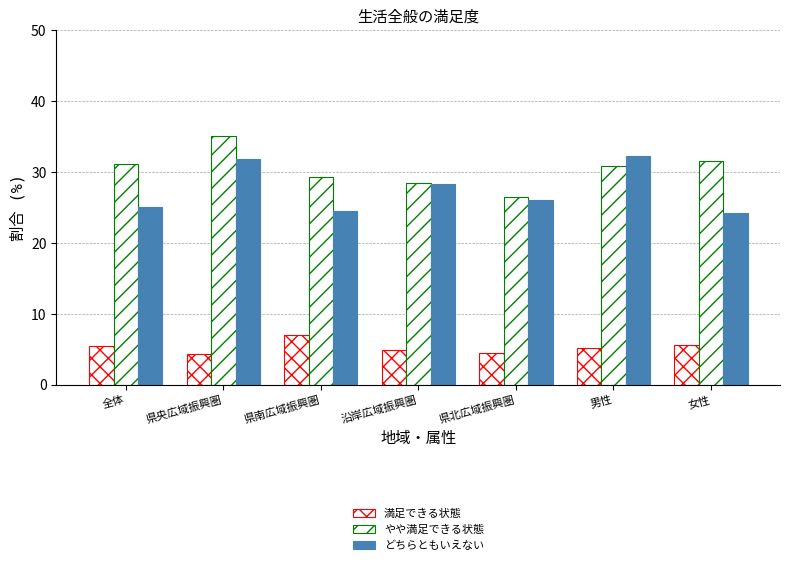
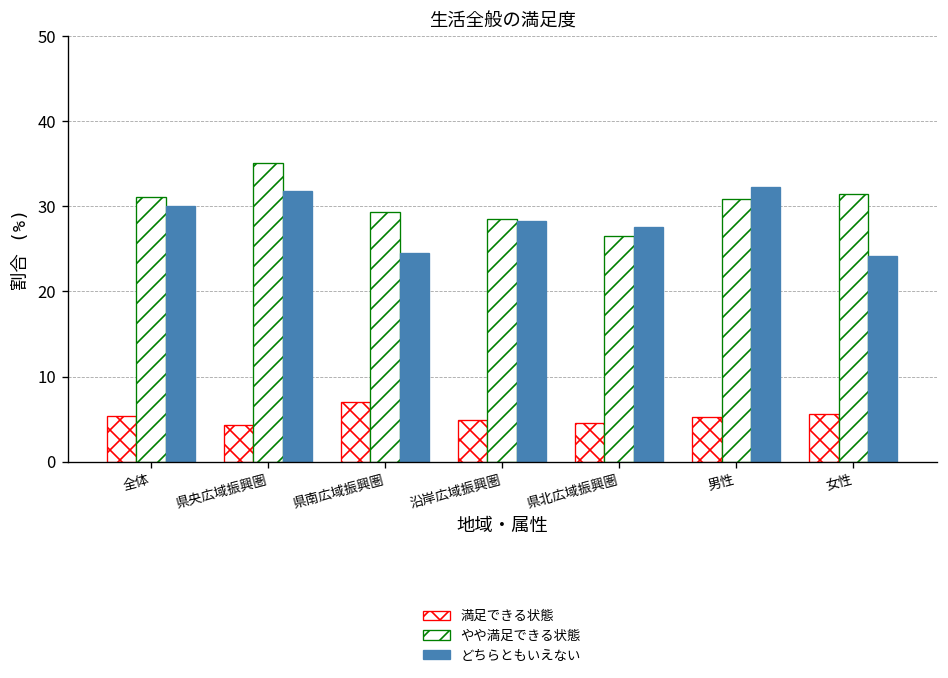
  {
    "どちらともいえない": {
-     "全体": 25,
+     "全体": 30,
      "県央広域振興圏": 32,
      "県南広域振興圏": 25,
      "沿岸広域振興圏": 28,
-     "県北広域振興圏": 26,
+     "県北広域振興圏": 28,
      "男性": 32,
      "女性": 24
    }
  }
